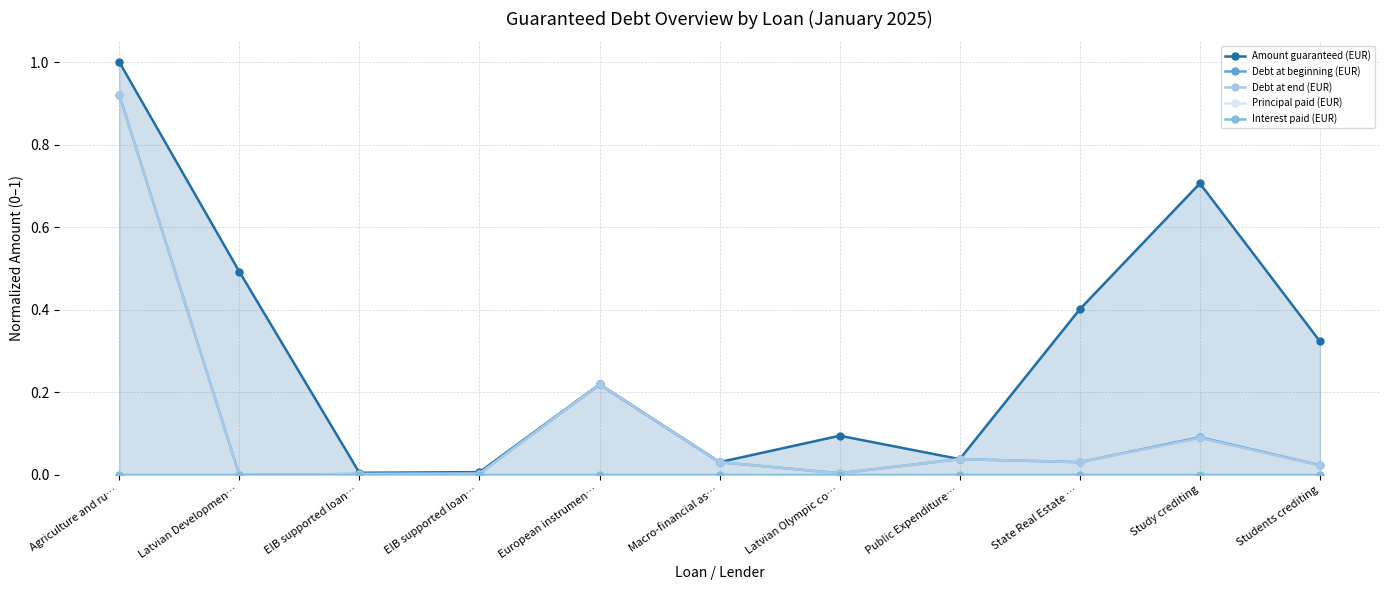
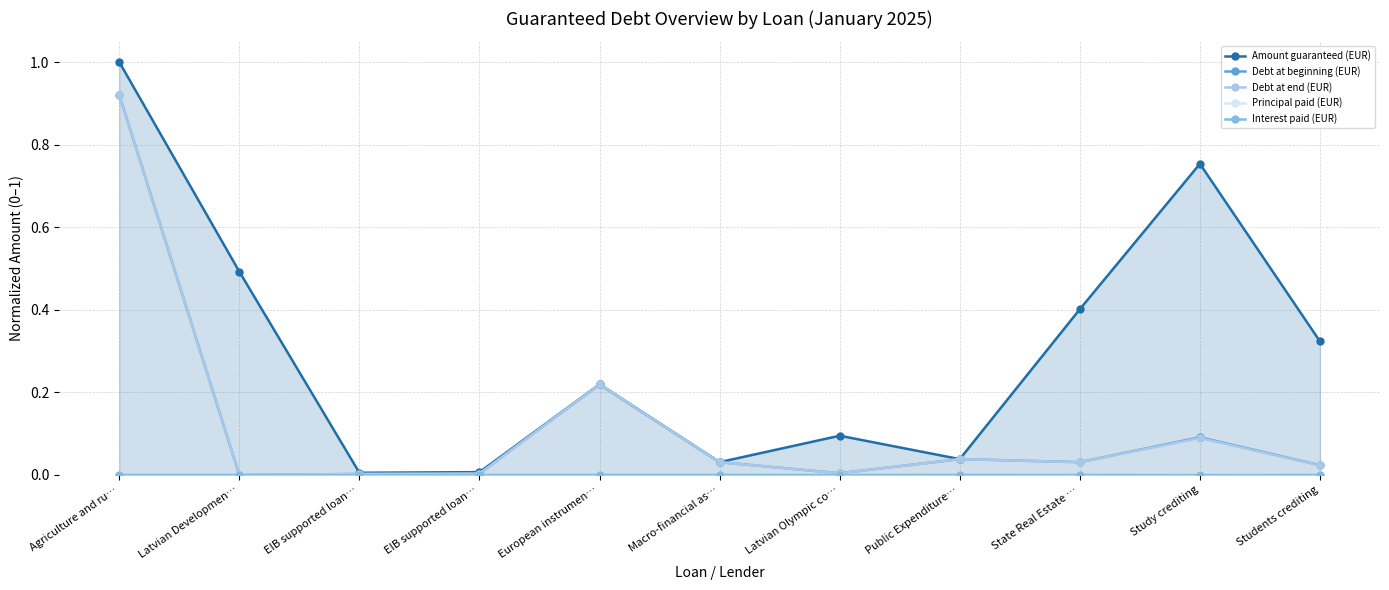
  {
    "Amount guaranteed (EUR)": {
      "Agriculture and ru…": 1.00,
      "Latvian Developmen…": 0.49,
      "Latvian Olympic co…": 0.10,
      "State Real Estate …": 0.40,
-     "Study crediting": 0.71,
+     "Study crediting": 0.75,
      "Students crediting": 0.32
    }
  }
